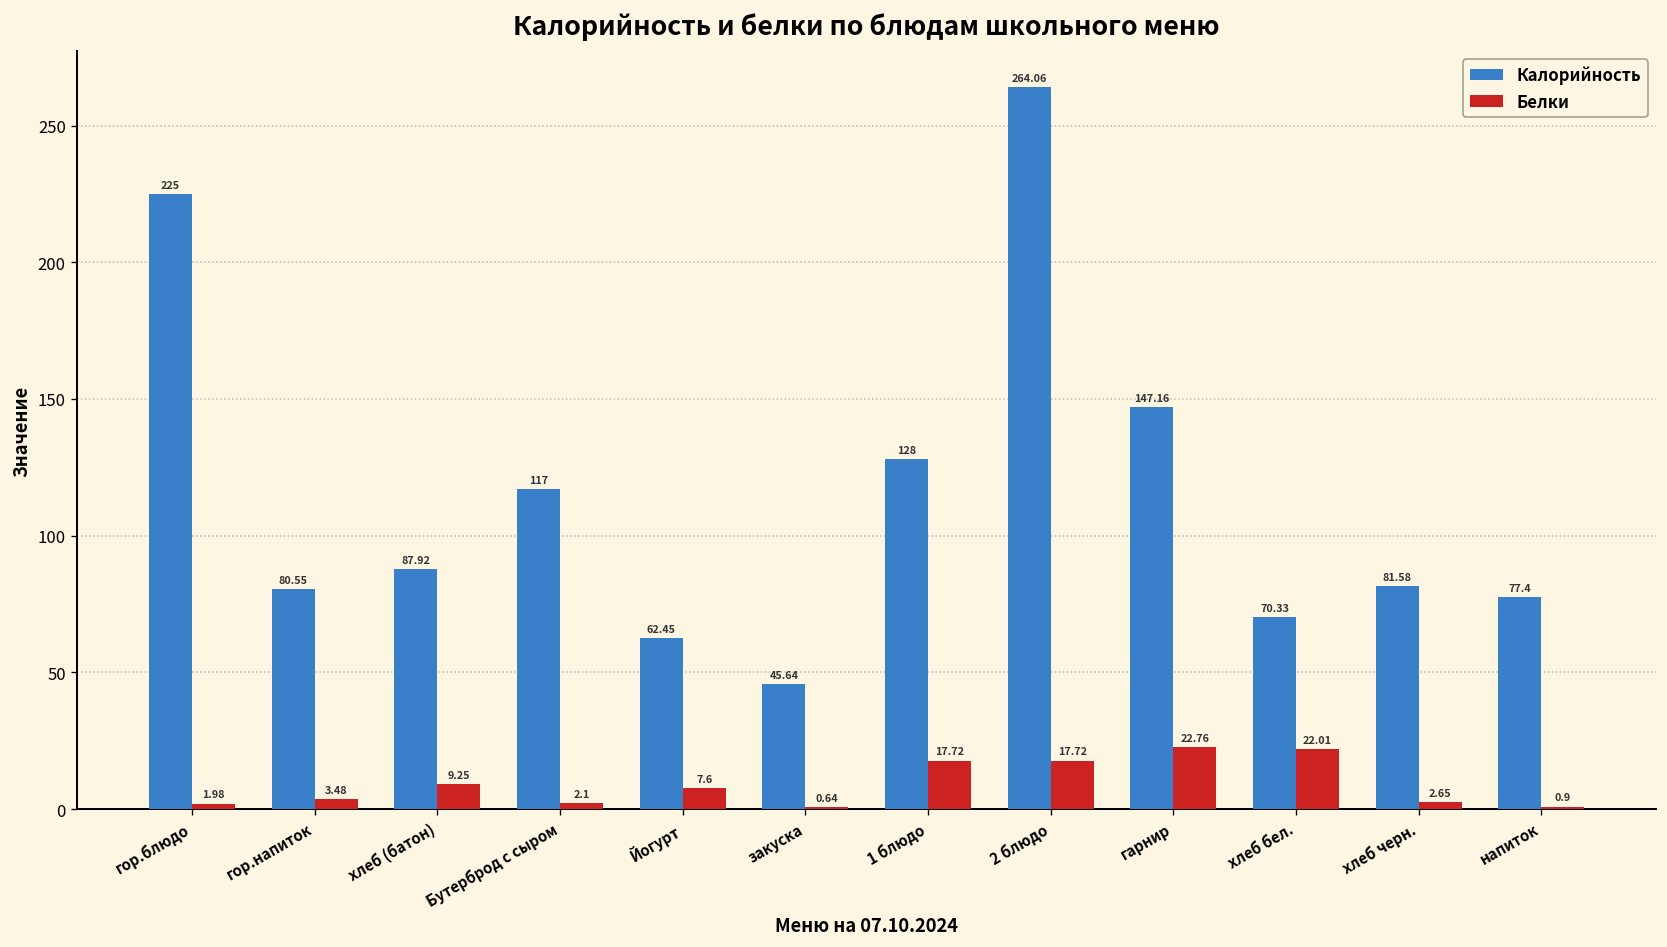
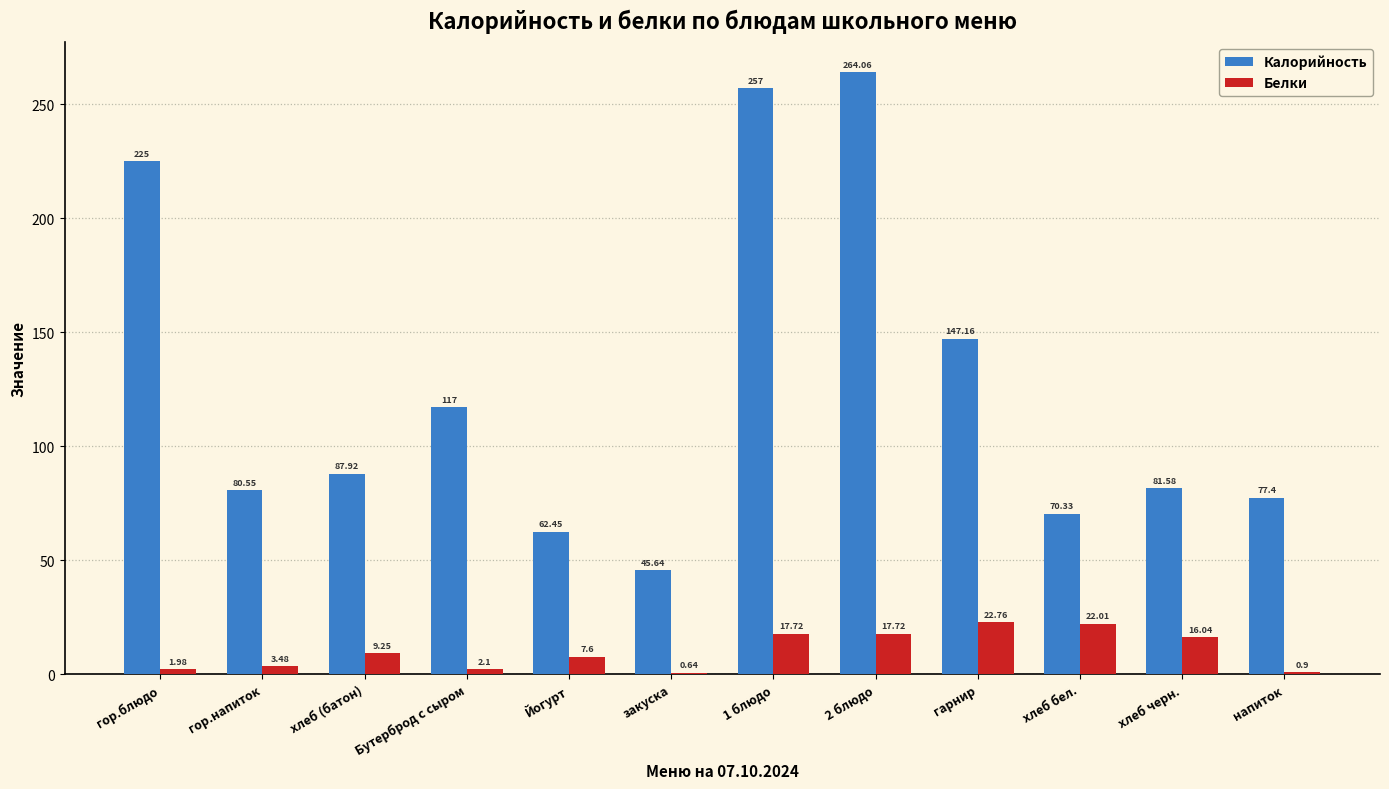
  {
    "Калорийность": {
      "гор.блюдо": 225,
      "гор.напиток": 80.55,
      "хлеб (батон)": 87.92,
      "Бутерброд с сыром": 117,
      "Йогурт": 62.45,
      "закуска": 45.64,
-     "1 блюдо": 128,
+     "1 блюдо": 257,
      "2 блюдо": 264.06,
      "гарнир": 147.16,
      "хлеб бел.": 70.33,
      "хлеб черн.": 81.58,
      "напиток": 77.4
    },
    "Белки": {
      "гор.блюдо": 1.98,
      "гор.напиток": 3.48,
      "хлеб (батон)": 9.25,
      "Бутерброд с сыром": 2.1,
      "Йогурт": 7.6,
      "закуска": 0.64,
      "1 блюдо": 17.72,
      "2 блюдо": 17.72,
      "гарнир": 22.76,
      "хлеб бел.": 22.01,
-     "хлеб черн.": 2.65,
+     "хлеб черн.": 16.04,
      "напиток": 0.9
    }
  }
